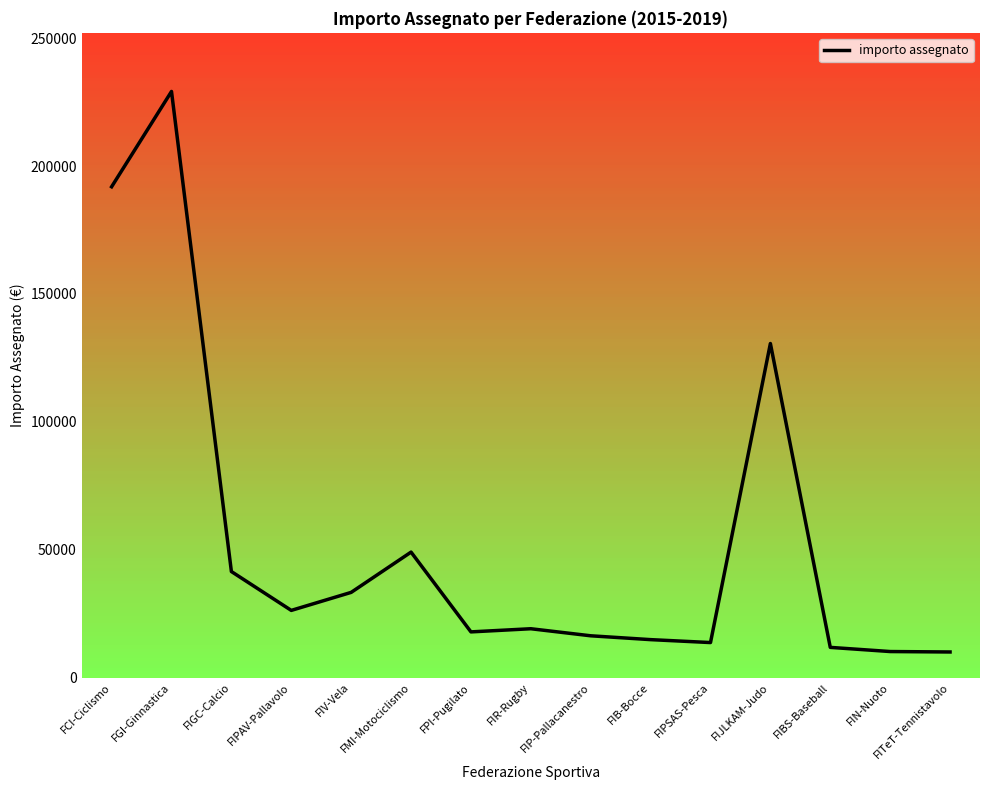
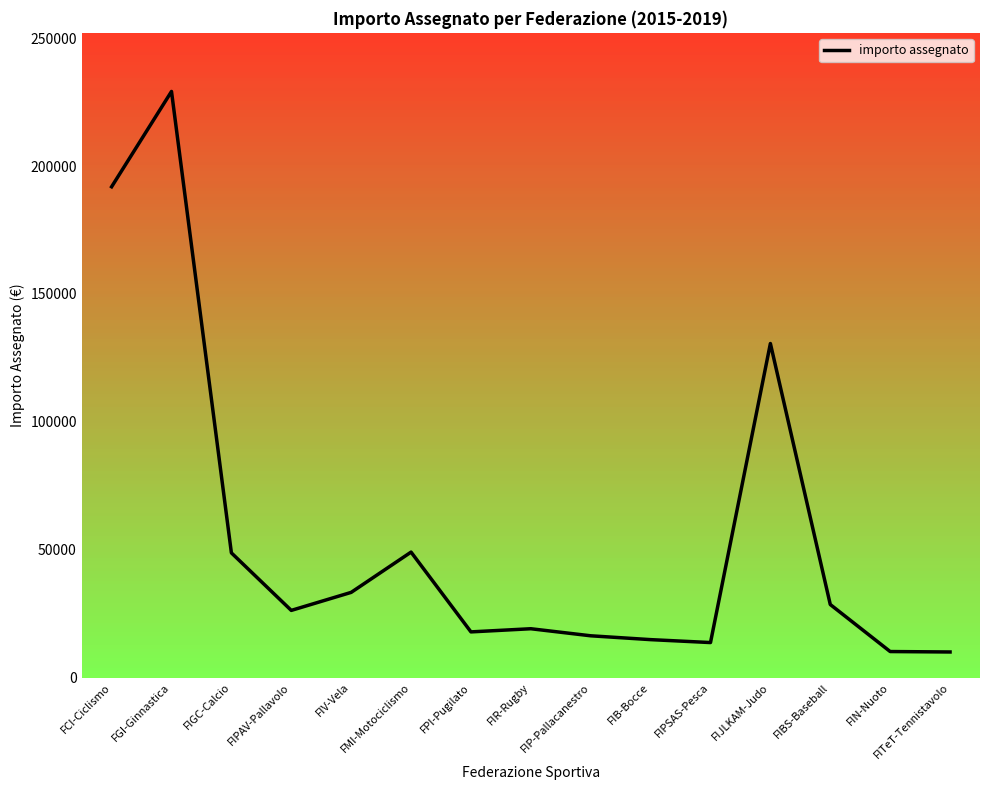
  {
    "FCI-Ciclismo": 192000,
    "FGI-Ginnastica": 229000,
-   "FIGC-Calcio": 41000,
+   "FIGC-Calcio": 49000,
    "FIPAV-Pallavolo": 26000,
    "FIV-Vela": 33000,
    "FMI-Motociclismo": 49000,
    "FPI-Pugilato": 18000,
    "FIR-Rugby": 19000,
    "FIP-Pallacanestro": 16000,
    "FIB-Bocce": 15000,
    "FIPSAS-Pesca": 14000,
    "FIJLKAM-Judo": 131000,
-   "FIBS-Baseball": 12000,
+   "FIBS-Baseball": 29000,
    "FIN-Nuoto": 10000,
    "FITeT-Tennistavolo": 10000
  }
